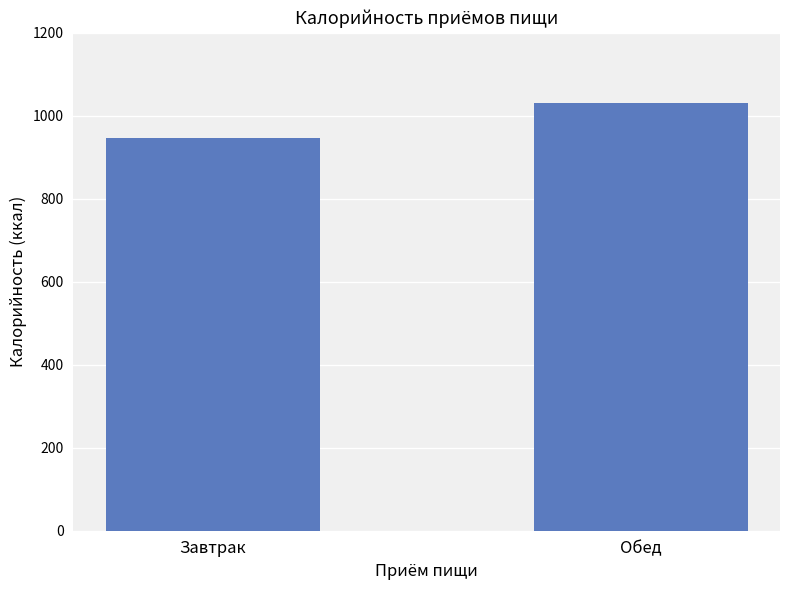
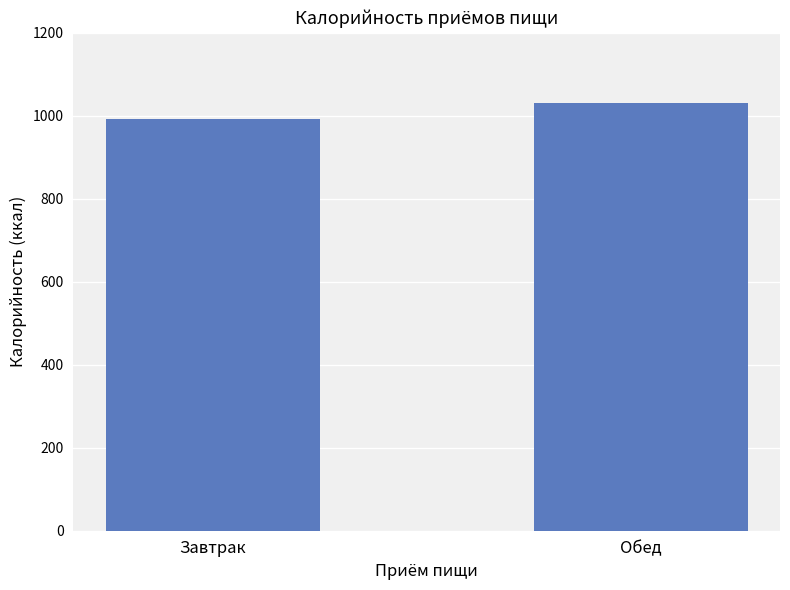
  {
-   "Завтрак": 950,
+   "Завтрак": 990,
    "Обед": 1030
  }
